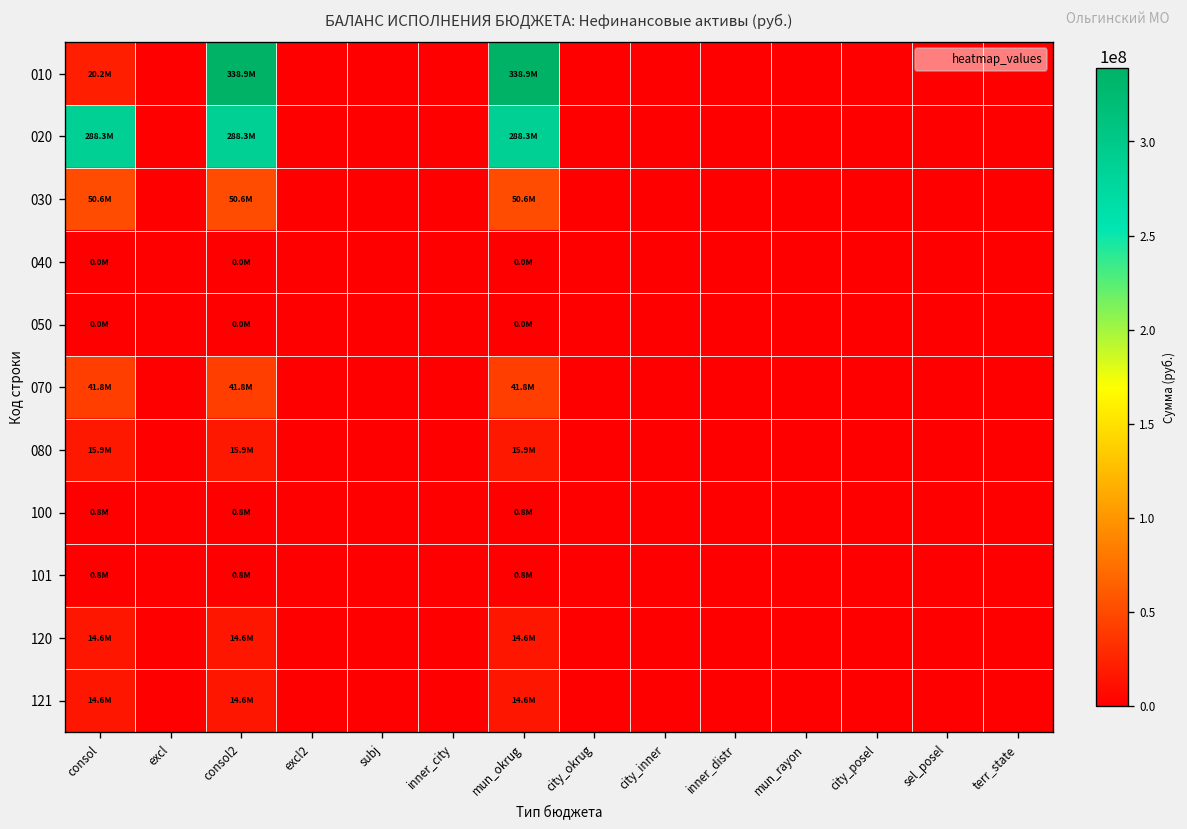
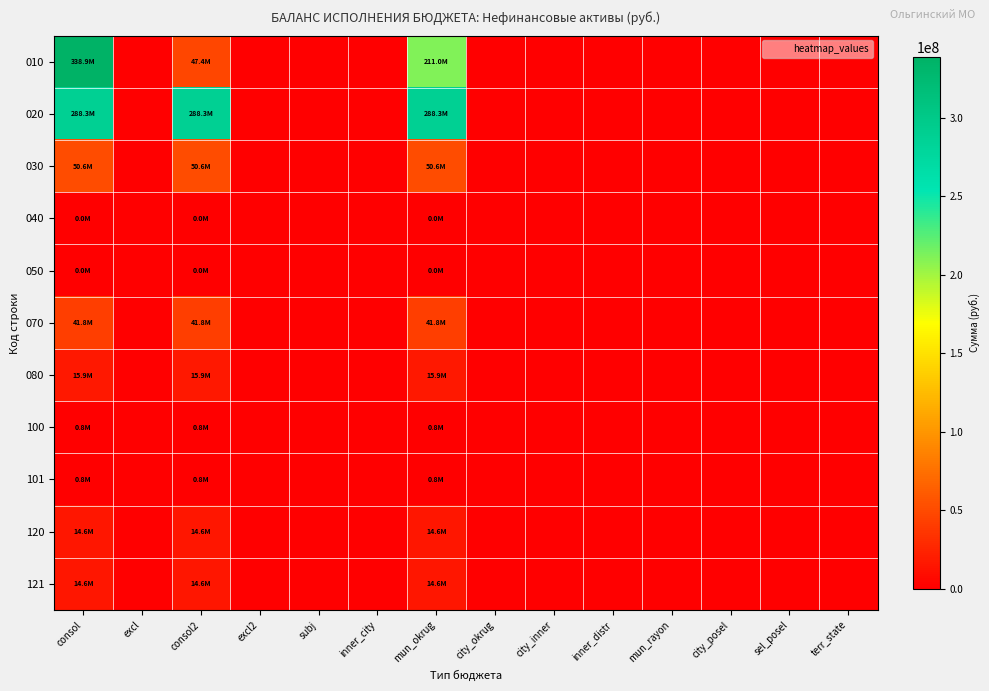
  {
    "010": {
-     "consol": "20.2M",
-     "consol2": "338.9M",
-     "mun_okrug": "338.9M"
+     "consol": "338.9M",
+     "consol2": "47.4M",
+     "mun_okrug": "211.0M"
    },
    "020": {
      "consol": "288.3M",
      "consol2": "288.3M",
      "mun_okrug": "288.3M"
    },
    "030": {
      "consol": "50.6M",
      "consol2": "50.6M",
      "mun_okrug": "50.6M"
    },
    "040": {
      "consol": "0.0M",
      "consol2": "0.0M",
      "mun_okrug": "0.0M"
    },
    "050": {
      "consol": "0.0M",
      "consol2": "0.0M",
      "mun_okrug": "0.0M"
    },
    "070": {
      "consol": "41.8M",
      "consol2": "41.8M",
      "mun_okrug": "41.8M"
    },
    "080": {
      "consol": "15.9M",
      "consol2": "15.9M",
      "mun_okrug": "15.9M"
    },
    "100": {
      "consol": "0.8M",
      "consol2": "0.8M",
      "mun_okrug": "0.8M"
    },
    "101": {
      "consol": "0.8M",
      "consol2": "0.8M",
      "mun_okrug": "0.8M"
    },
    "120": {
      "consol": "14.6M",
      "consol2": "14.6M",
      "mun_okrug": "14.6M"
    },
    "121": {
      "consol": "14.6M",
      "consol2": "14.6M",
      "mun_okrug": "14.6M"
    }
  }
